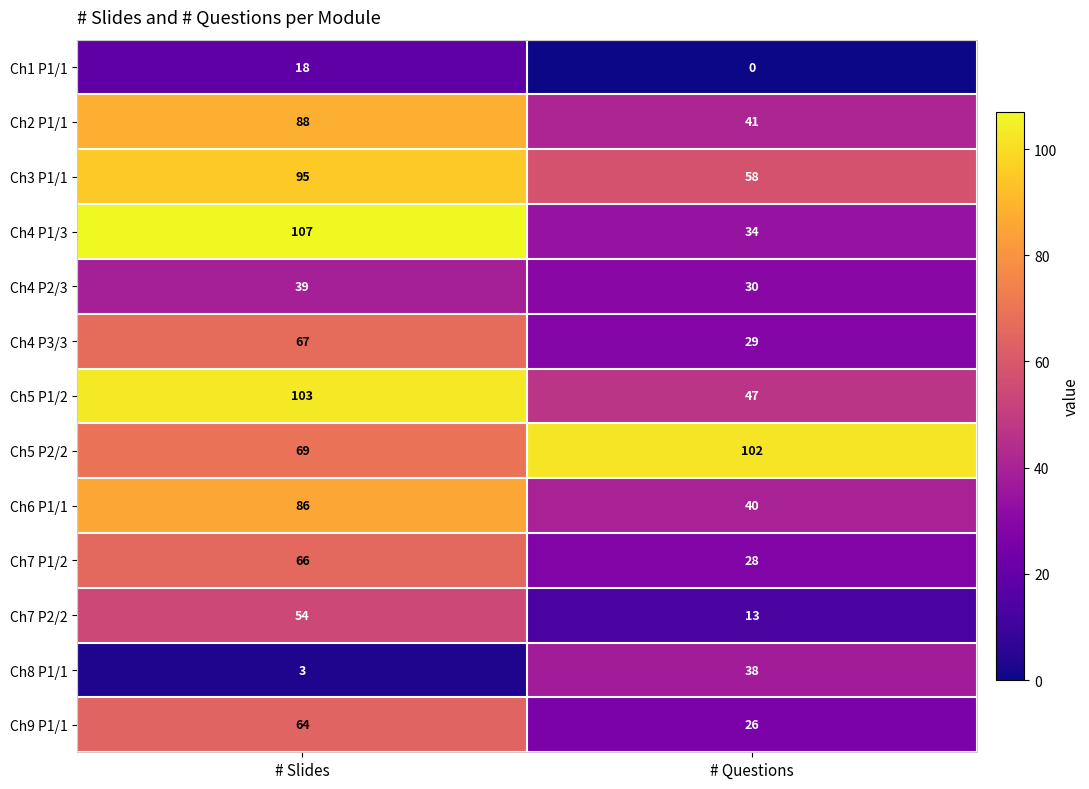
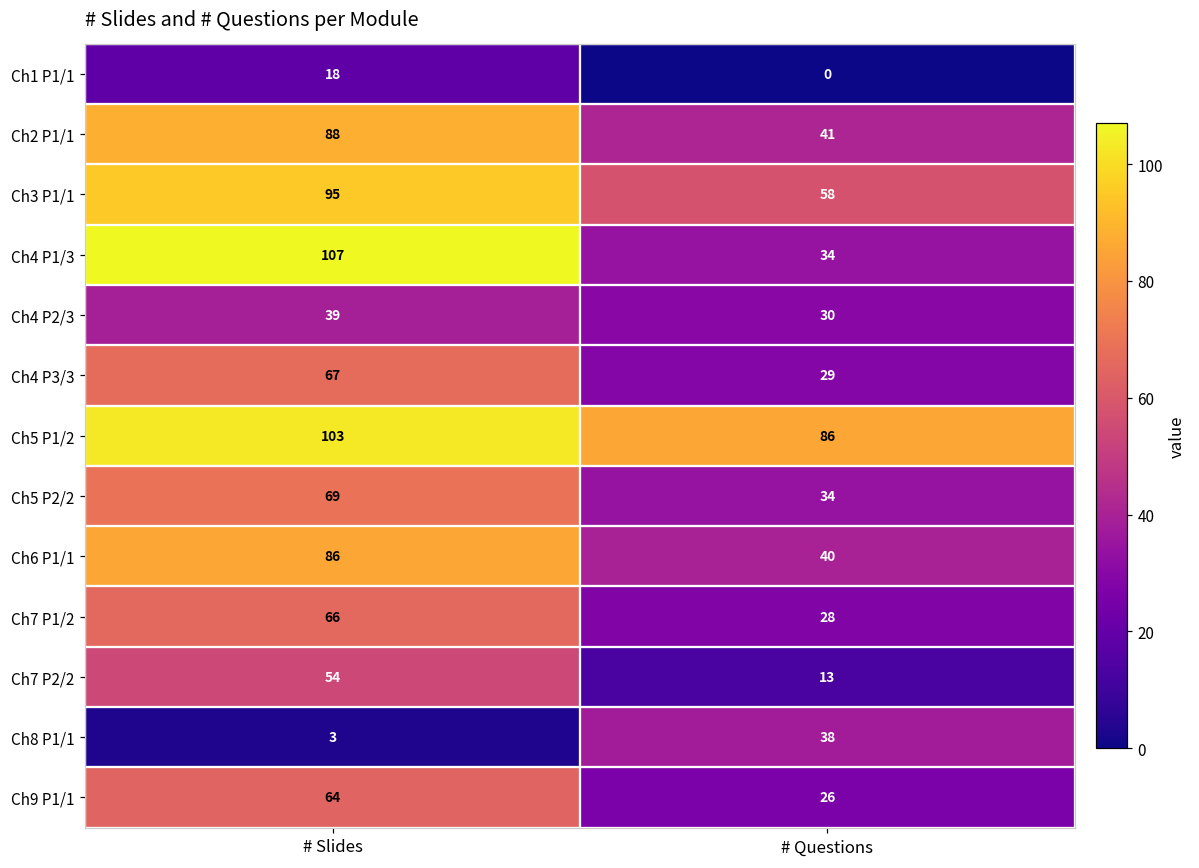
  {
    "Ch1 P1/1": {
      "# Slides": 18,
      "# Questions": 0
    },
    "Ch2 P1/1": {
      "# Slides": 88,
      "# Questions": 41
    },
    "Ch3 P1/1": {
      "# Slides": 95,
      "# Questions": 58
    },
    "Ch4 P1/3": {
      "# Slides": 107,
      "# Questions": 34
    },
    "Ch4 P2/3": {
      "# Slides": 39,
      "# Questions": 30
    },
    "Ch4 P3/3": {
      "# Slides": 67,
      "# Questions": 29
    },
    "Ch5 P1/2": {
      "# Slides": 103,
-     "# Questions": 47
+     "# Questions": 86
    },
    "Ch5 P2/2": {
      "# Slides": 69,
-     "# Questions": 102
+     "# Questions": 34
    },
    "Ch6 P1/1": {
      "# Slides": 86,
      "# Questions": 40
    },
    "Ch7 P1/2": {
      "# Slides": 66,
      "# Questions": 28
    },
    "Ch7 P2/2": {
      "# Slides": 54,
      "# Questions": 13
    },
    "Ch8 P1/1": {
      "# Slides": 3,
      "# Questions": 38
    },
    "Ch9 P1/1": {
      "# Slides": 64,
      "# Questions": 26
    }
  }
